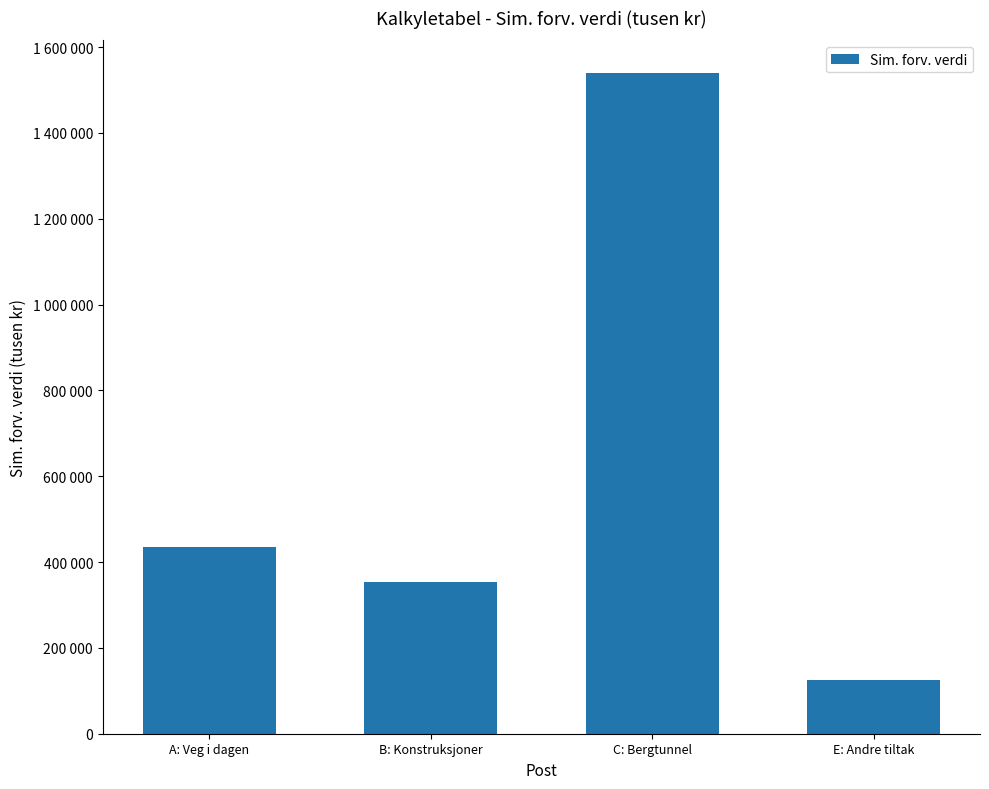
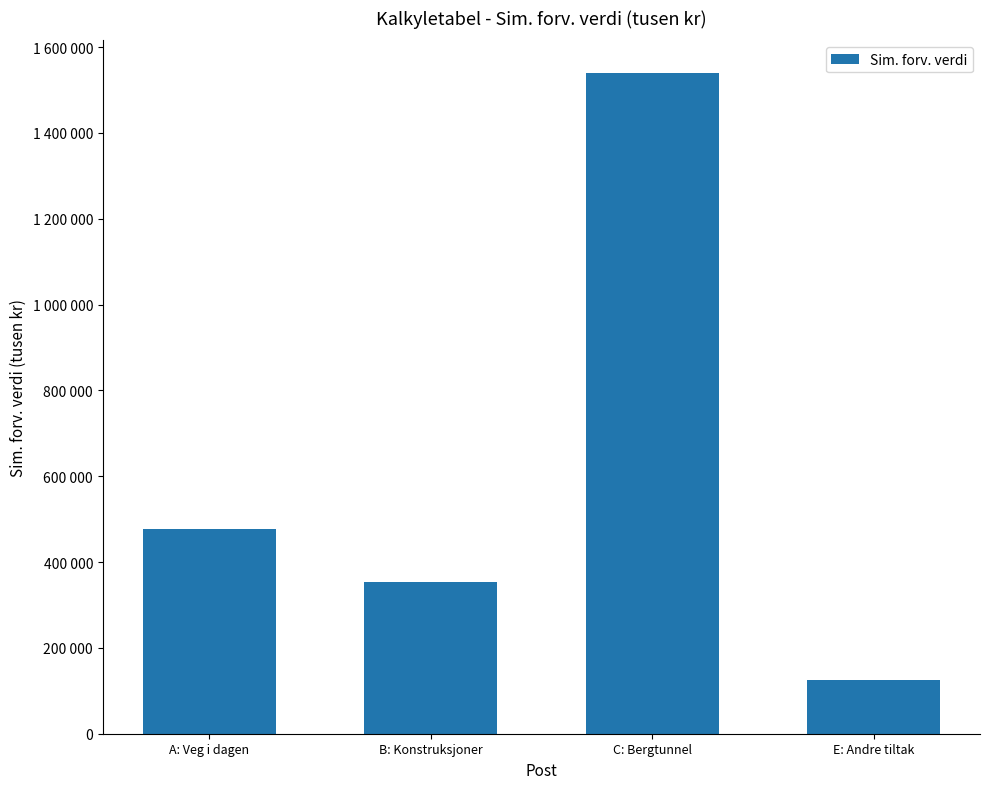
  {
-   "A: Veg i dagen": 430000,
+   "A: Veg i dagen": 480000,
    "B: Konstruksjoner": 350000,
    "C: Bergtunnel": 1540000,
    "E: Andre tiltak": 130000
  }
